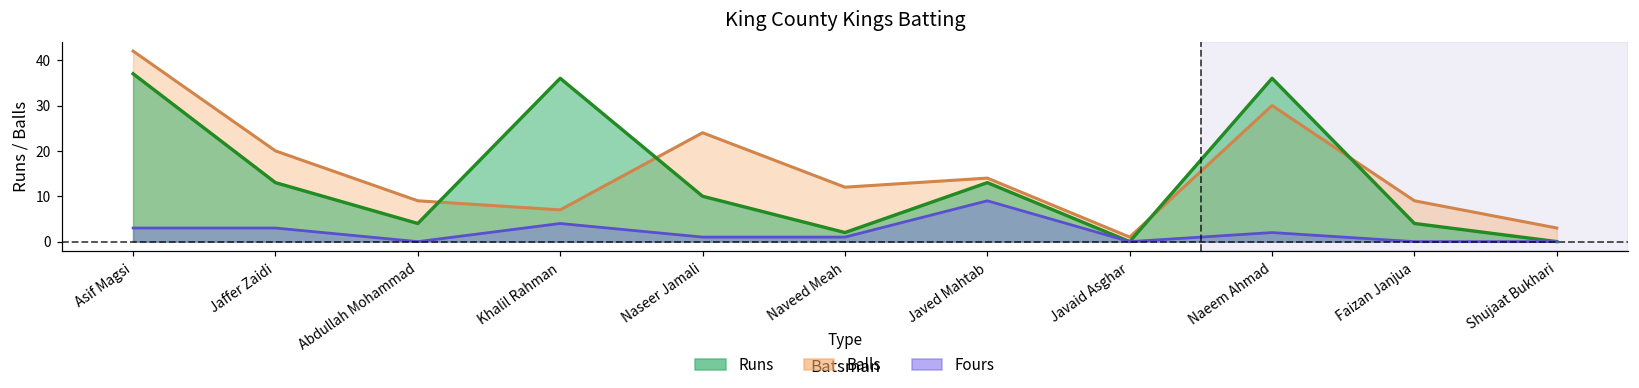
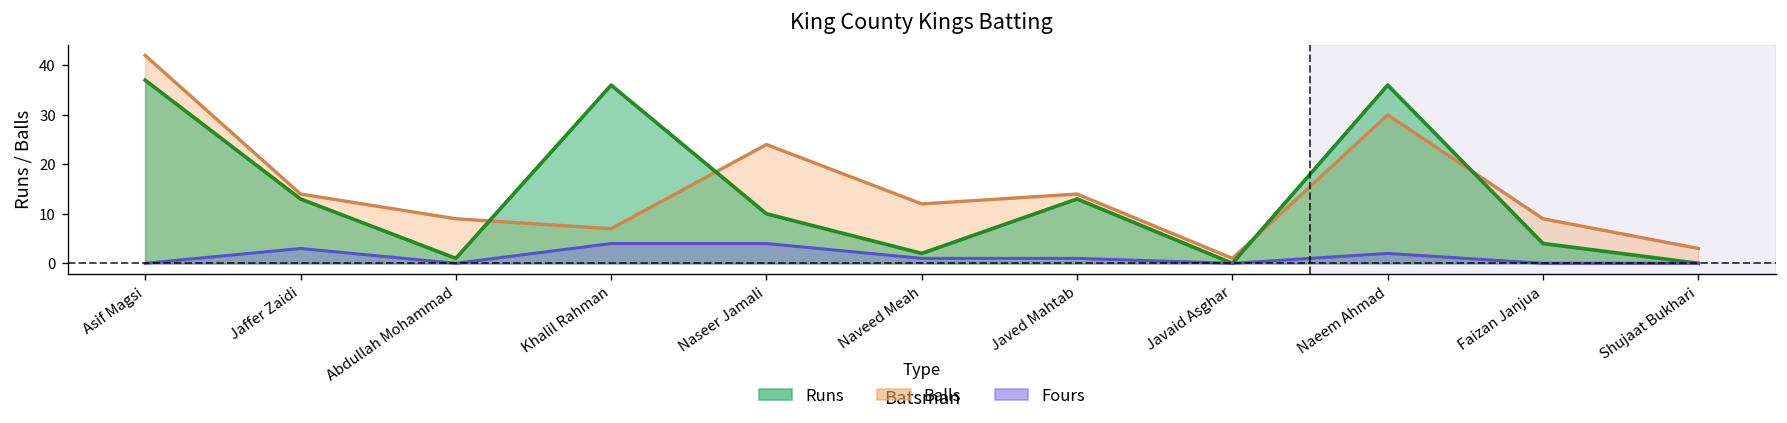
  {
    "Balls": {
      "Asif Magsi": 42,
-     "Jaffer Zaidi": 20,
+     "Jaffer Zaidi": 14,
      "Abdullah Mohammad": 9,
      "Khalil Rahman": 7,
      "Naseer Jamali": 24,
      "Naveed Meah": 12,
      "Javed Mahtab": 14,
      "Javaid Asghar": 1,
      "Naeem Ahmad": 30,
      "Faizan Janjua": 9,
      "Shujaat Bukhari": 3
    },
    "Runs": {
      "Asif Magsi": 37,
      "Jaffer Zaidi": 13,
-     "Abdullah Mohammad": 4,
+     "Abdullah Mohammad": 1,
      "Khalil Rahman": 36,
      "Naseer Jamali": 10,
      "Naveed Meah": 2,
      "Javed Mahtab": 13,
      "Naeem Ahmad": 36,
      "Faizan Janjua": 4
    },
    "Fours": {
-     "Asif Magsi": 3,
+     "Asif Magsi": 0,
      "Jaffer Zaidi": 3,
      "Abdullah Mohammad": 0,
      "Khalil Rahman": 4,
-     "Naseer Jamali": 1,
+     "Naseer Jamali": 4,
      "Naveed Meah": 1,
-     "Javed Mahtab": 9,
+     "Javed Mahtab": 1,
      "Naeem Ahmad": 2,
      "Faizan Janjua": 0
    }
  }
